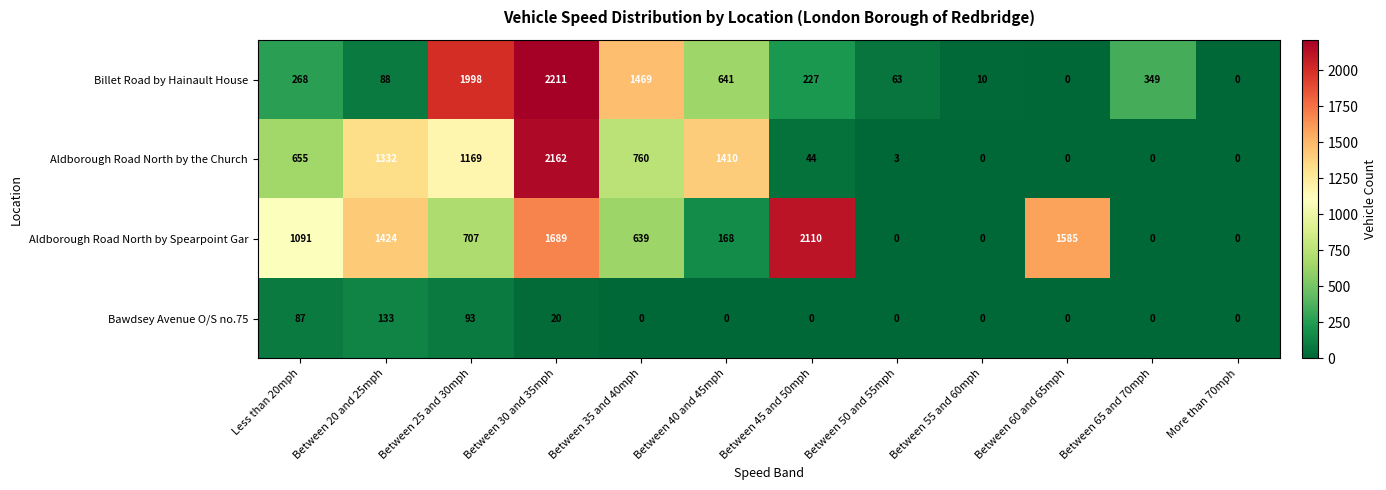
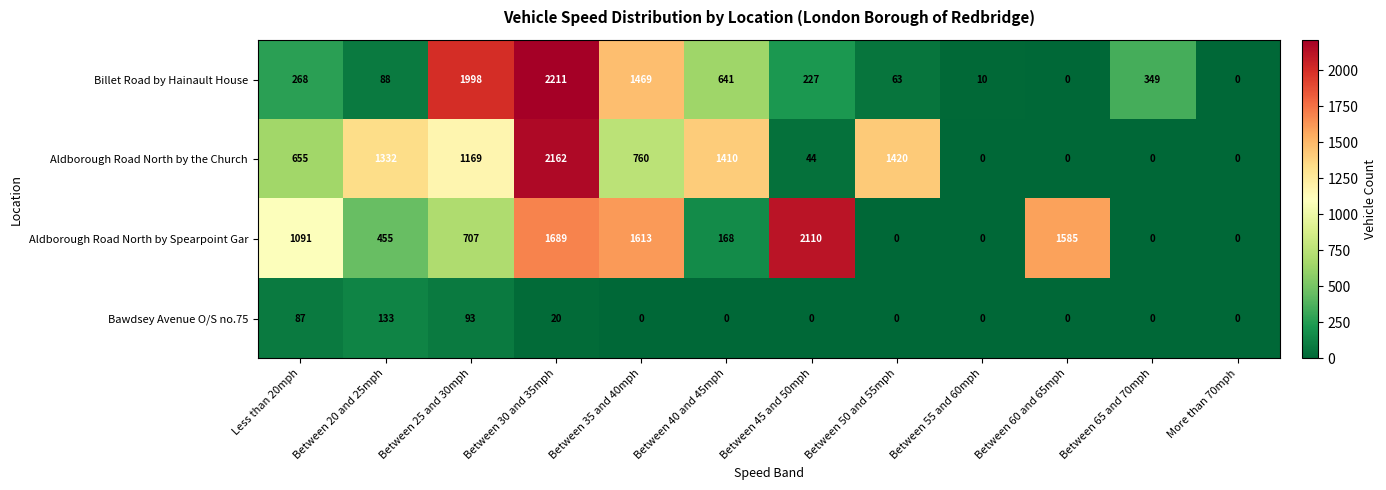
  {
    "Billet Road by Hainault House": {
      "Less than 20mph": 268,
      "Between 20 and 25mph": 88,
      "Between 25 and 30mph": 1998,
      "Between 30 and 35mph": 2211,
      "Between 35 and 40mph": 1469,
      "Between 40 and 45mph": 641,
      "Between 45 and 50mph": 227,
      "Between 50 and 55mph": 63,
      "Between 55 and 60mph": 10,
      "Between 60 and 65mph": 0,
      "Between 65 and 70mph": 349,
      "More than 70mph": 0
    },
    "Aldborough Road North by the Church": {
      "Less than 20mph": 655,
      "Between 20 and 25mph": 1332,
      "Between 25 and 30mph": 1169,
      "Between 30 and 35mph": 2162,
      "Between 35 and 40mph": 760,
      "Between 40 and 45mph": 1410,
      "Between 45 and 50mph": 44,
-     "Between 50 and 55mph": 3,
+     "Between 50 and 55mph": 1420,
      "Between 55 and 60mph": 0,
      "Between 60 and 65mph": 0,
      "Between 65 and 70mph": 0,
      "More than 70mph": 0
    },
    "Aldborough Road North by Spearpoint Gar": {
      "Less than 20mph": 1091,
-     "Between 20 and 25mph": 1424,
+     "Between 20 and 25mph": 455,
      "Between 25 and 30mph": 707,
      "Between 30 and 35mph": 1689,
-     "Between 35 and 40mph": 639,
+     "Between 35 and 40mph": 1613,
      "Between 40 and 45mph": 168,
      "Between 45 and 50mph": 2110,
      "Between 50 and 55mph": 0,
      "Between 55 and 60mph": 0,
      "Between 60 and 65mph": 1585,
      "Between 65 and 70mph": 0,
      "More than 70mph": 0
    },
    "Bawdsey Avenue O/S no.75": {
      "Less than 20mph": 87,
      "Between 20 and 25mph": 133,
      "Between 25 and 30mph": 93,
      "Between 30 and 35mph": 20,
      "Between 35 and 40mph": 0,
      "Between 40 and 45mph": 0,
      "Between 45 and 50mph": 0,
      "Between 50 and 55mph": 0,
      "Between 55 and 60mph": 0,
      "Between 60 and 65mph": 0,
      "Between 65 and 70mph": 0,
      "More than 70mph": 0
    }
  }
